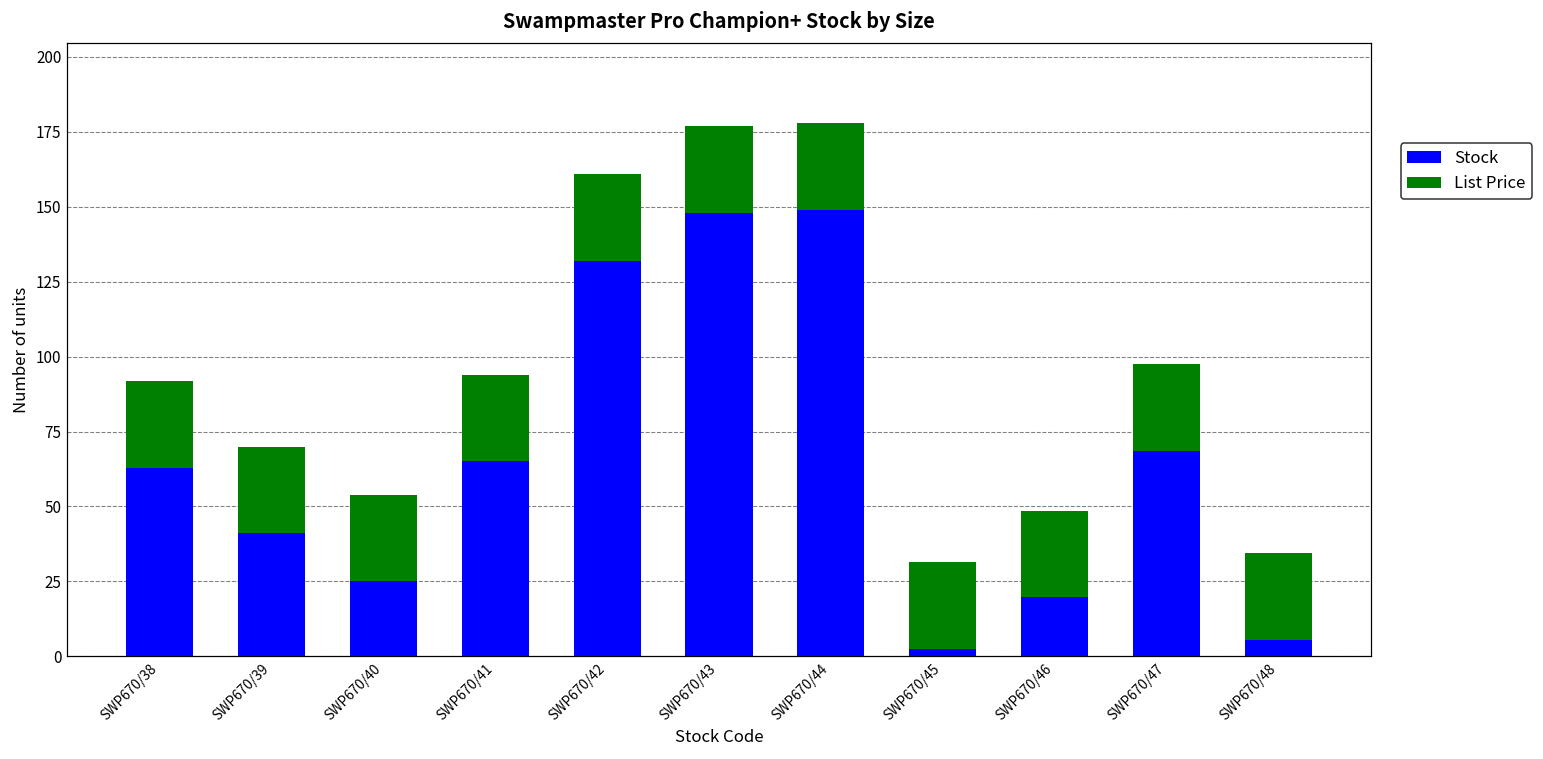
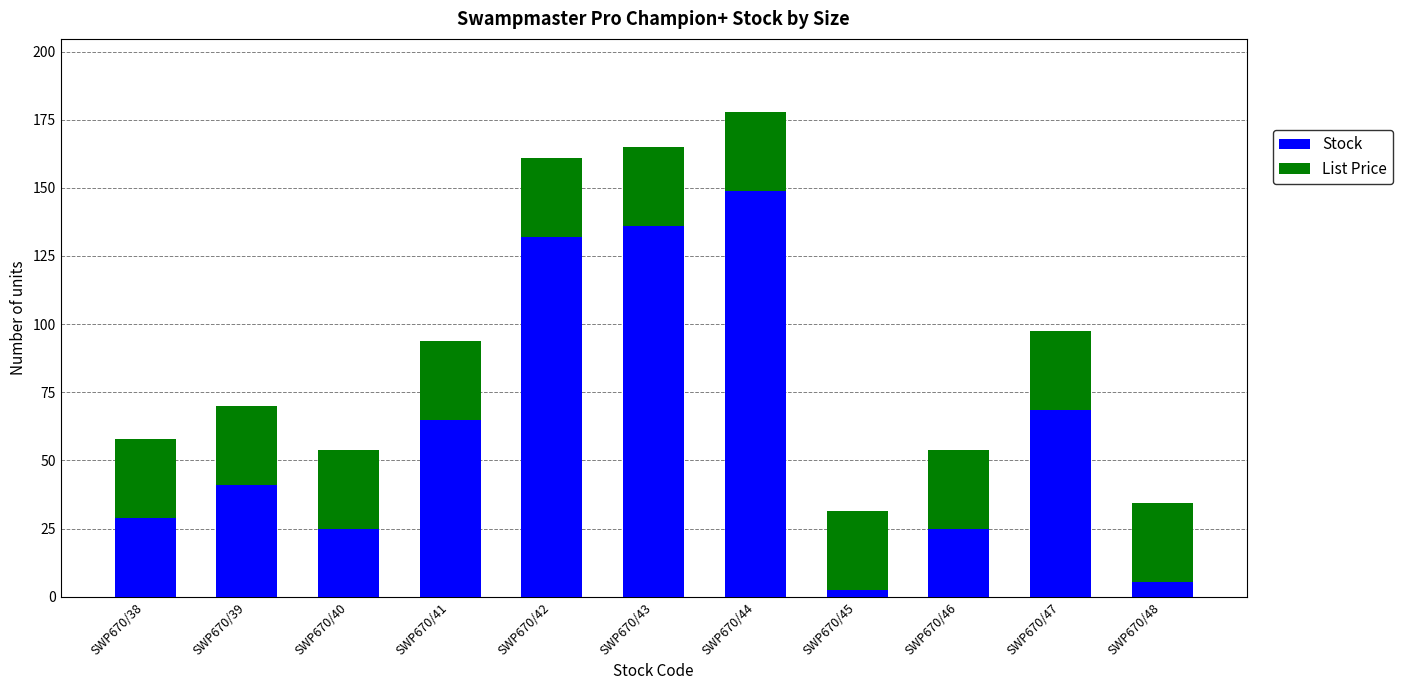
  {
    "Stock": {
-     "SWP670/38": 63,
+     "SWP670/38": 29,
      "SWP670/39": 41,
      "SWP670/40": 25,
      "SWP670/41": 65,
      "SWP670/42": 132,
-     "SWP670/43": 148,
+     "SWP670/43": 136,
      "SWP670/44": 149,
      "SWP670/45": 2,
-     "SWP670/46": 20,
+     "SWP670/46": 25,
      "SWP670/47": 68,
      "SWP670/48": 5
    },
    "List Price": {
      "SWP670/38": 29,
      "SWP670/39": 29,
      "SWP670/40": 29,
      "SWP670/41": 29,
      "SWP670/42": 29,
      "SWP670/43": 29,
      "SWP670/44": 29,
      "SWP670/45": 29,
      "SWP670/46": 29,
      "SWP670/47": 29,
      "SWP670/48": 29
    }
  }
